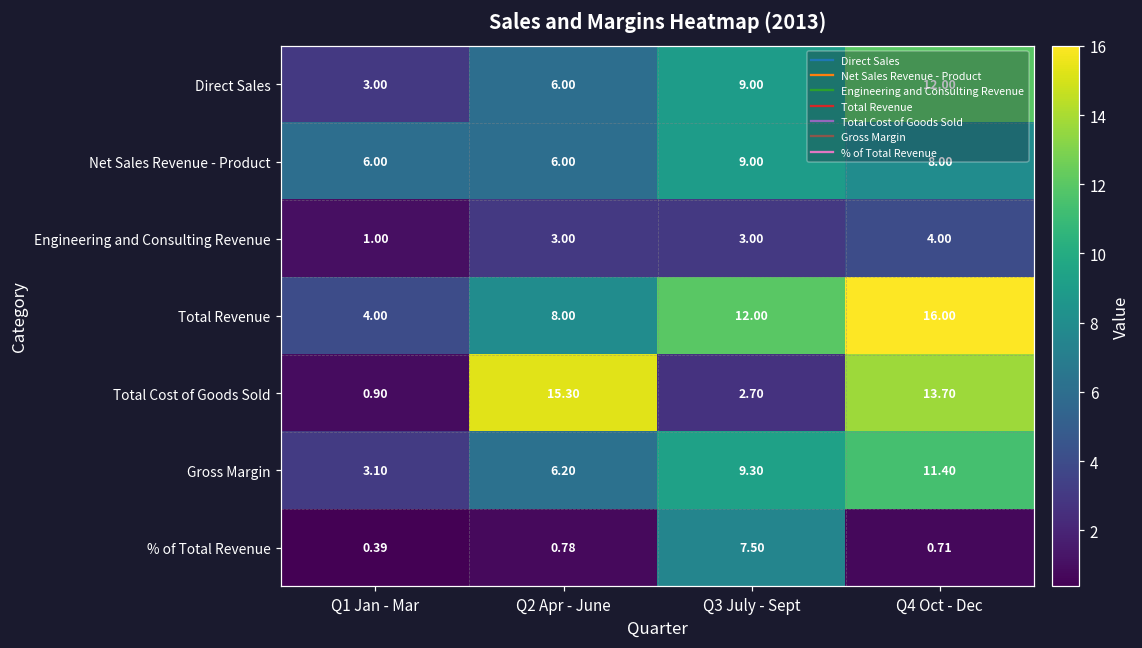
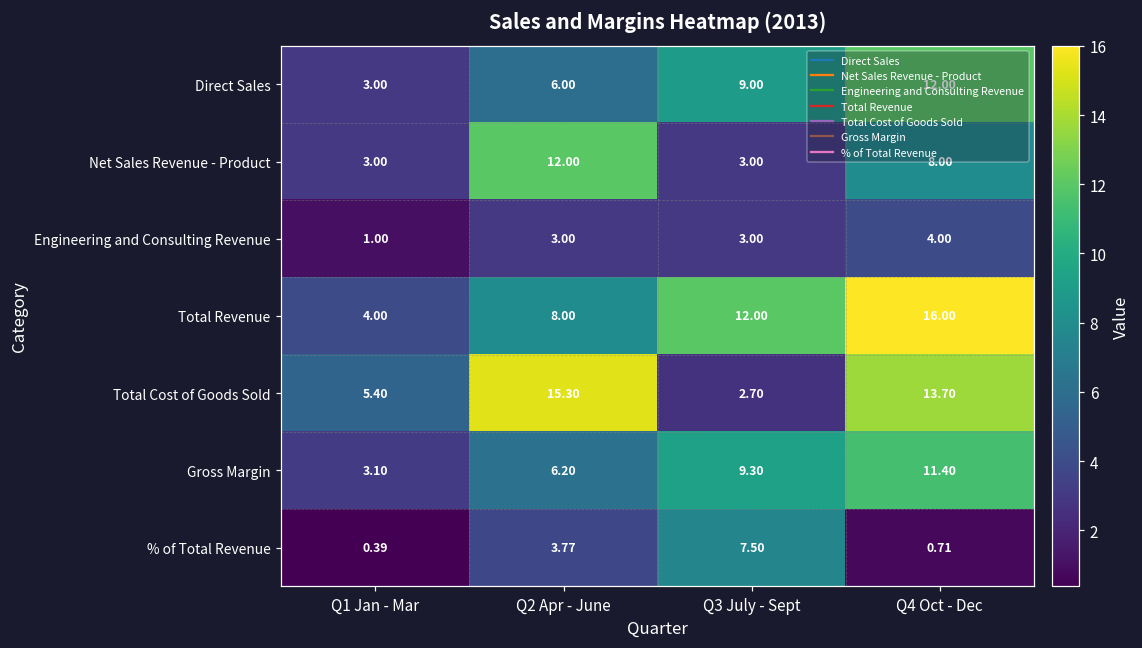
  {
    "Direct Sales": {
      "Q1 Jan - Mar": 3.00,
      "Q2 Apr - June": 6.00,
      "Q3 July - Sept": 9.00
    },
    "Net Sales Revenue - Product": {
-     "Q1 Jan - Mar": 6.00,
-     "Q2 Apr - June": 6.00,
-     "Q3 July - Sept": 9.00
+     "Q1 Jan - Mar": 3.00,
+     "Q2 Apr - June": 12.00,
+     "Q3 July - Sept": 3.00
    },
    "Engineering and Consulting Revenue": {
      "Q1 Jan - Mar": 1.00,
      "Q2 Apr - June": 3.00,
      "Q3 July - Sept": 3.00,
      "Q4 Oct - Dec": 4.00
    },
    "Total Revenue": {
      "Q1 Jan - Mar": 4.00,
      "Q2 Apr - June": 8.00,
      "Q3 July - Sept": 12.00,
      "Q4 Oct - Dec": 16.00
    },
    "Total Cost of Goods Sold": {
-     "Q1 Jan - Mar": 0.90,
+     "Q1 Jan - Mar": 5.40,
      "Q2 Apr - June": 15.30,
      "Q3 July - Sept": 2.70,
      "Q4 Oct - Dec": 13.70
    },
    "Gross Margin": {
      "Q1 Jan - Mar": 3.10,
      "Q2 Apr - June": 6.20,
      "Q3 July - Sept": 9.30,
      "Q4 Oct - Dec": 11.40
    },
    "% of Total Revenue": {
      "Q1 Jan - Mar": 0.39,
-     "Q2 Apr - June": 0.78,
+     "Q2 Apr - June": 3.77,
      "Q3 July - Sept": 7.50,
      "Q4 Oct - Dec": 0.71
    }
  }
